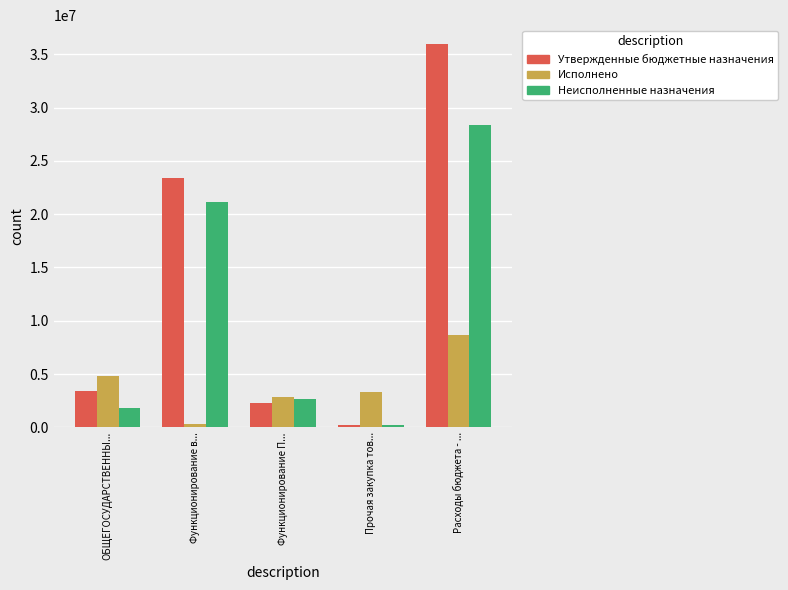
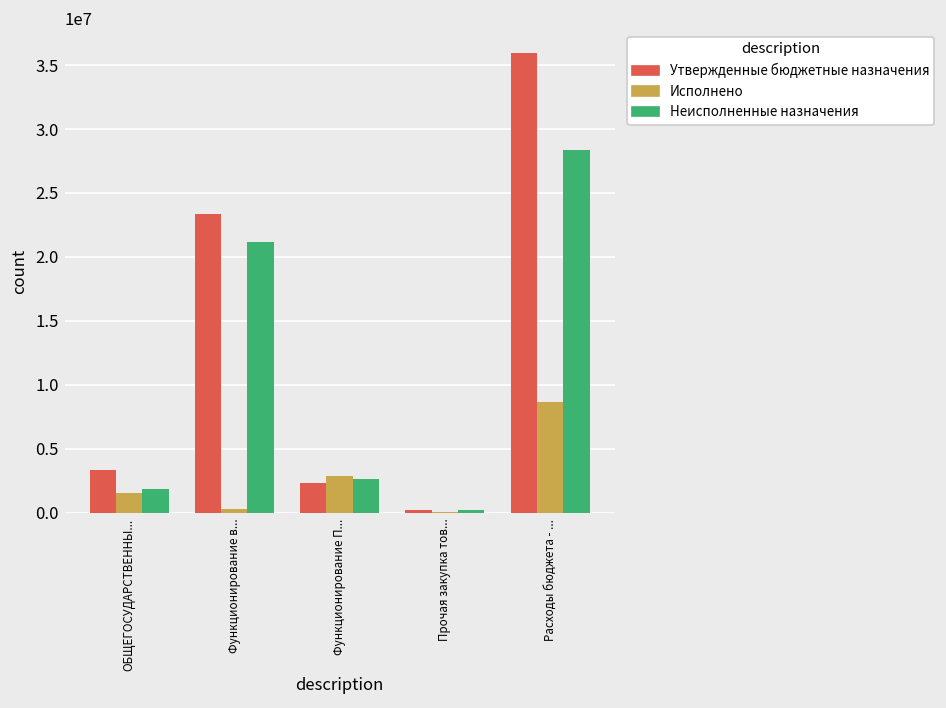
  {
    "Утвержденные бюджетные назначения": {
      "ОБЩЕГОСУДАРСТВЕННЫ...": 3400000,
      "Функционирование в...": 23400000,
      "Функционирование П...": 2300000,
      "Прочая закупка тов...": 200000,
      "Расходы бюджета - ...": 35900000
    },
    "Исполнено": {
-     "ОБЩЕГОСУДАРСТВЕННЫ...": 4800000,
+     "ОБЩЕГОСУДАРСТВЕННЫ...": 1600000,
      "Функционирование в...": 300000,
      "Функционирование П...": 2800000,
-     "Прочая закупка тов...": 3300000,
+     "Прочая закупка тов...": 100000,
      "Расходы бюджета - ...": 8600000
    },
    "Неисполненные назначения": {
      "ОБЩЕГОСУДАРСТВЕННЫ...": 1800000,
      "Функционирование в...": 21200000,
      "Функционирование П...": 2600000,
      "Расходы бюджета - ...": 28300000
    }
  }
